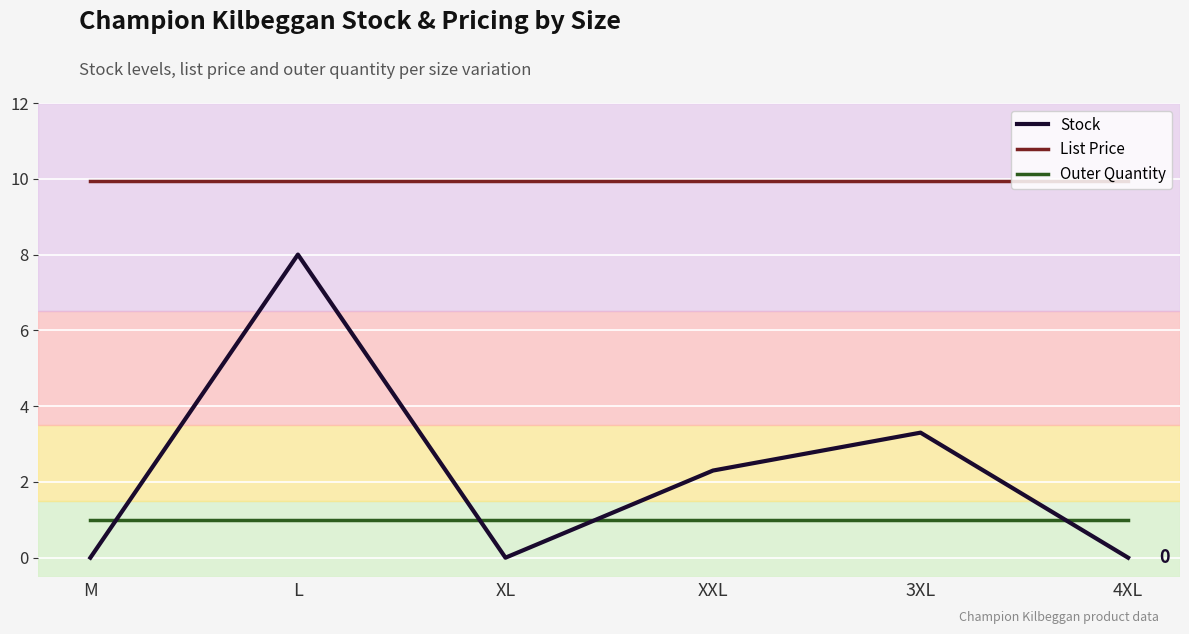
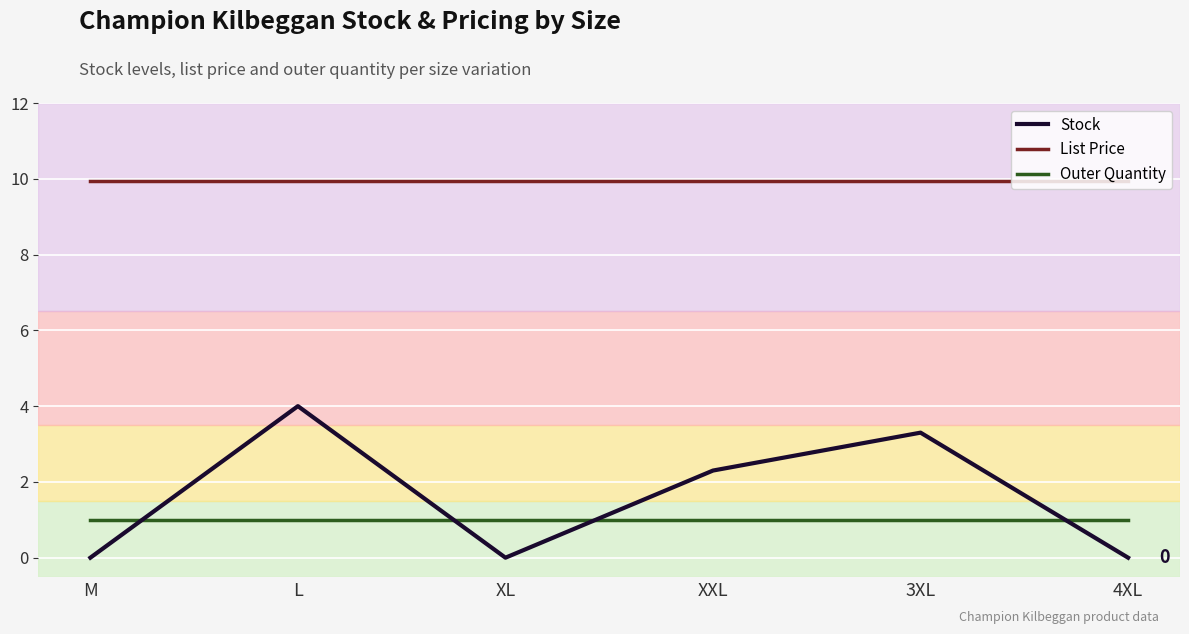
  {
    "Stock": {
      "M": 0,
-     "L": 8,
+     "L": 4,
      "XL": 0,
      "XXL": 2.3,
      "3XL": 3.3
    },
    "List Price": {
      "M": 10,
      "L": 10,
      "XL": 10,
      "XXL": 10,
      "3XL": 10
    },
    "Outer Quantity": {
      "M": 1,
      "L": 1,
      "XL": 1,
      "XXL": 1,
      "3XL": 1,
      "4XL": 1
    }
  }
